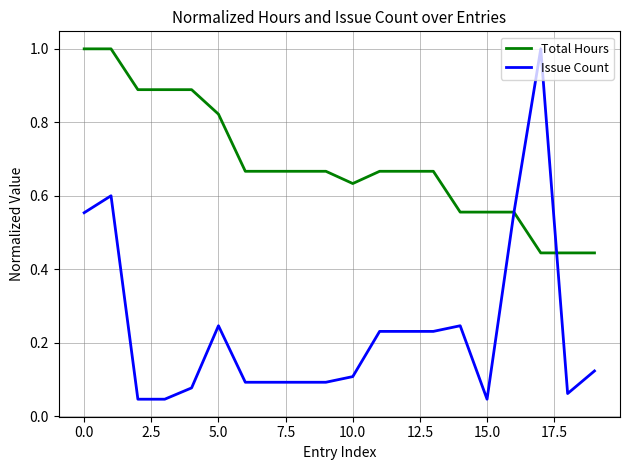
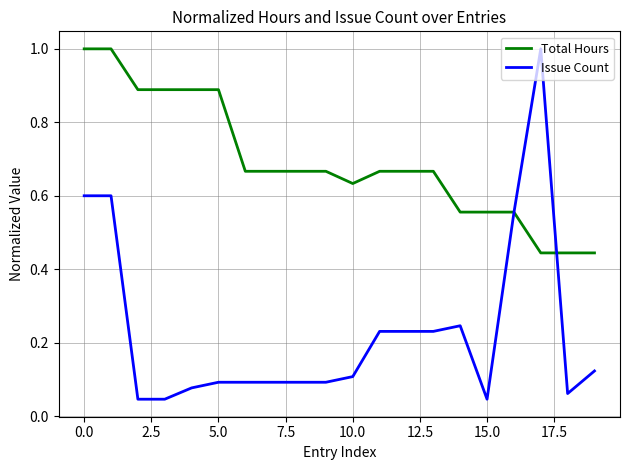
  {
    "Total Hours": {
      "0.0": 1.00,
-     "5.0": 0.82,
+     "5.0": 0.89,
      "10.0": 0.63,
      "15.0": 0.56
    },
    "Issue Count": {
-     "0.0": 0.55,
-     "5.0": 0.25,
+     "0.0": 0.60,
+     "5.0": 0.09,
      "10.0": 0.11,
      "15.0": 0.05
    }
  }
